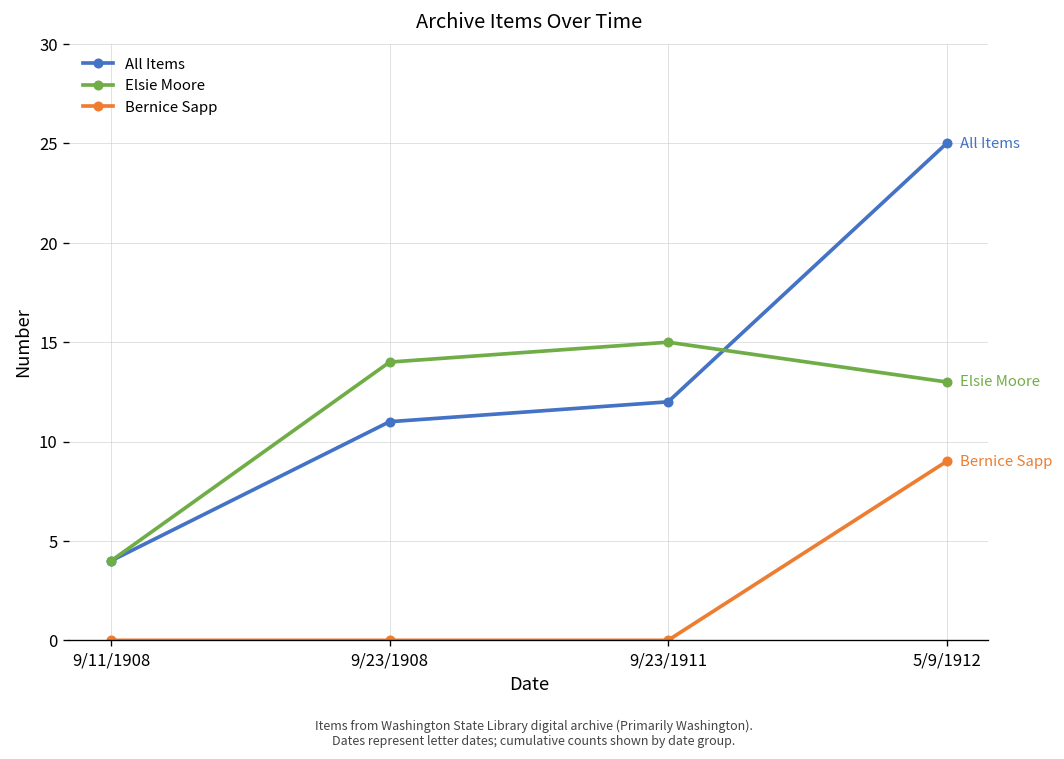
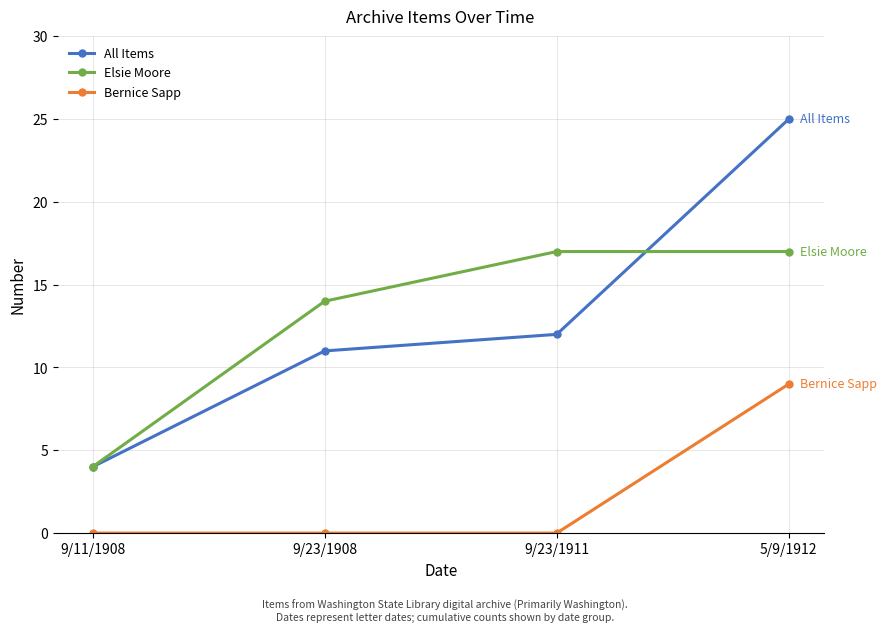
  {
    "All Items": {
      "9/23/1908": 11,
      "9/23/1911": 12,
      "5/9/1912": 25
    },
    "Elsie Moore": {
      "9/23/1908": 14,
-     "9/23/1911": 15,
-     "5/9/1912": 13
+     "9/23/1911": 17,
+     "5/9/1912": 17
    },
    "Bernice Sapp": {
      "9/11/1908": 0,
      "9/23/1908": 0,
      "9/23/1911": 0,
      "5/9/1912": 9
    }
  }
